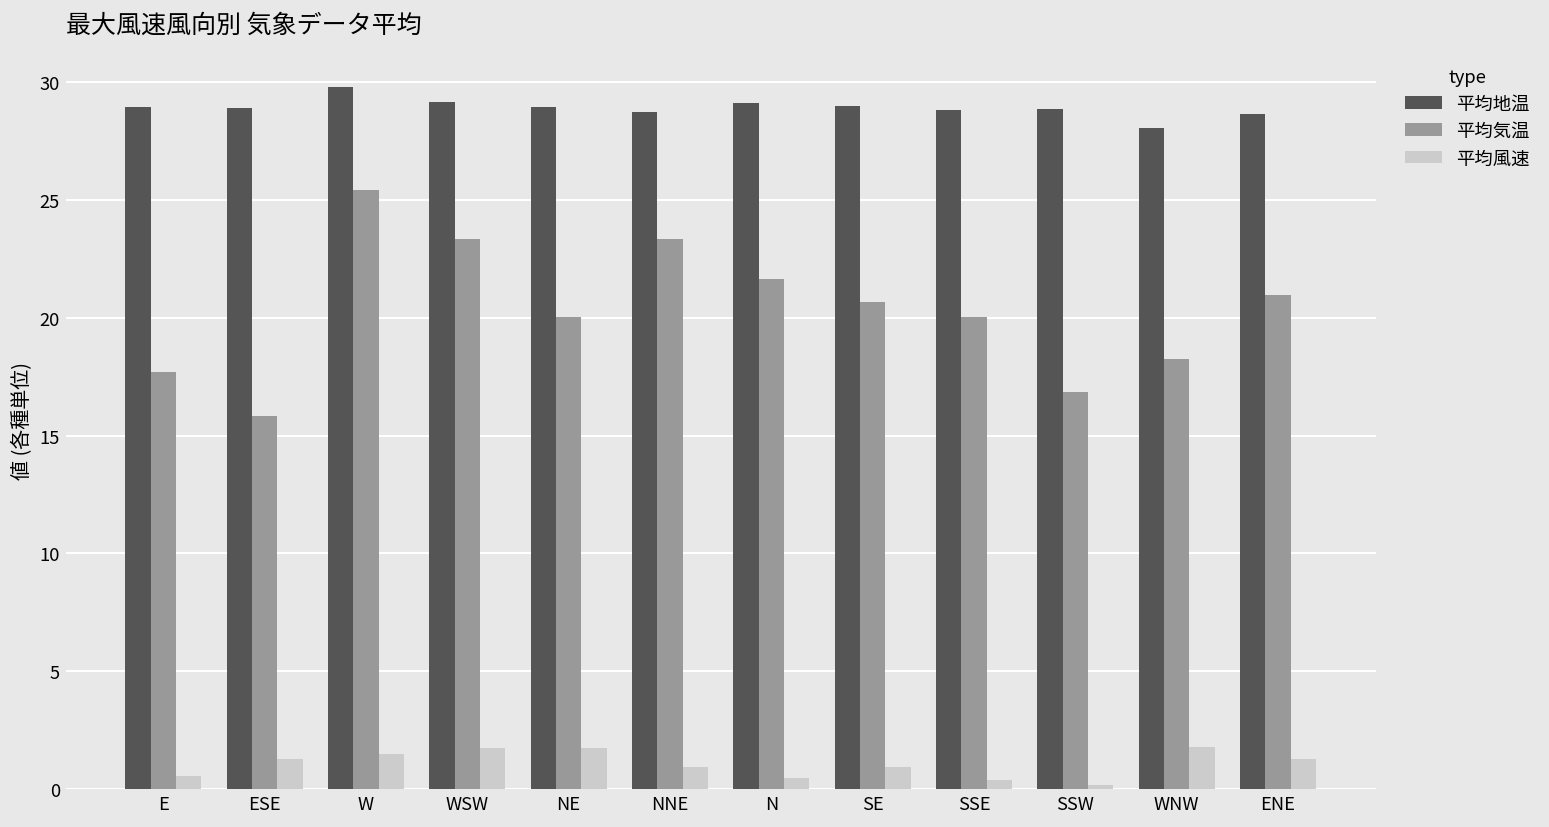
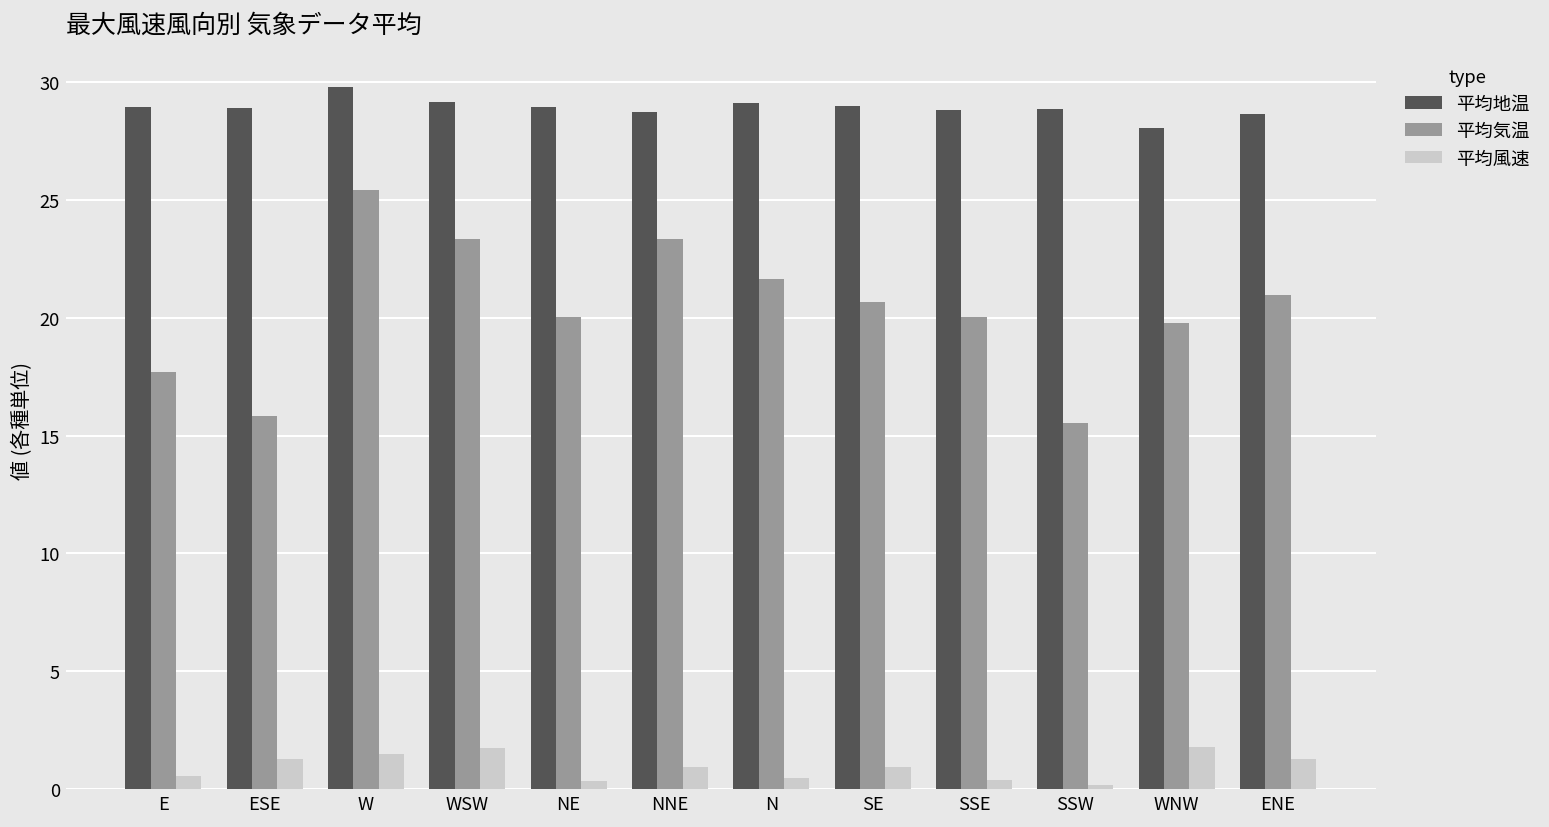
  {
    "平均地温": {
      "E": 28.9,
      "ESE": 28.9,
      "W": 29.8,
      "WSW": 29.2,
      "NE": 28.9,
      "NNE": 28.7,
      "N": 29.1,
      "SE": 29.0,
      "SSE": 28.8,
      "SSW": 28.9,
      "WNW": 28.0,
      "ENE": 28.7
    },
    "平均気温": {
      "E": 17.7,
      "ESE": 15.8,
      "W": 25.4,
      "WSW": 23.4,
      "NE": 20.0,
      "NNE": 23.4,
      "N": 21.6,
      "SE": 20.7,
      "SSE": 20.0,
-     "SSW": 16.8,
-     "WNW": 18.3,
+     "SSW": 15.6,
+     "WNW": 19.8,
      "ENE": 21.0
    },
    "平均風速": {
      "E": 0.6,
      "ESE": 1.3,
      "W": 1.5,
      "WSW": 1.7,
-     "NE": 1.8,
+     "NE": 0.3,
      "NNE": 0.9,
      "N": 0.5,
      "SE": 0.9,
      "SSE": 0.4,
      "SSW": 0.2,
      "WNW": 1.8,
      "ENE": 1.3
    }
  }
